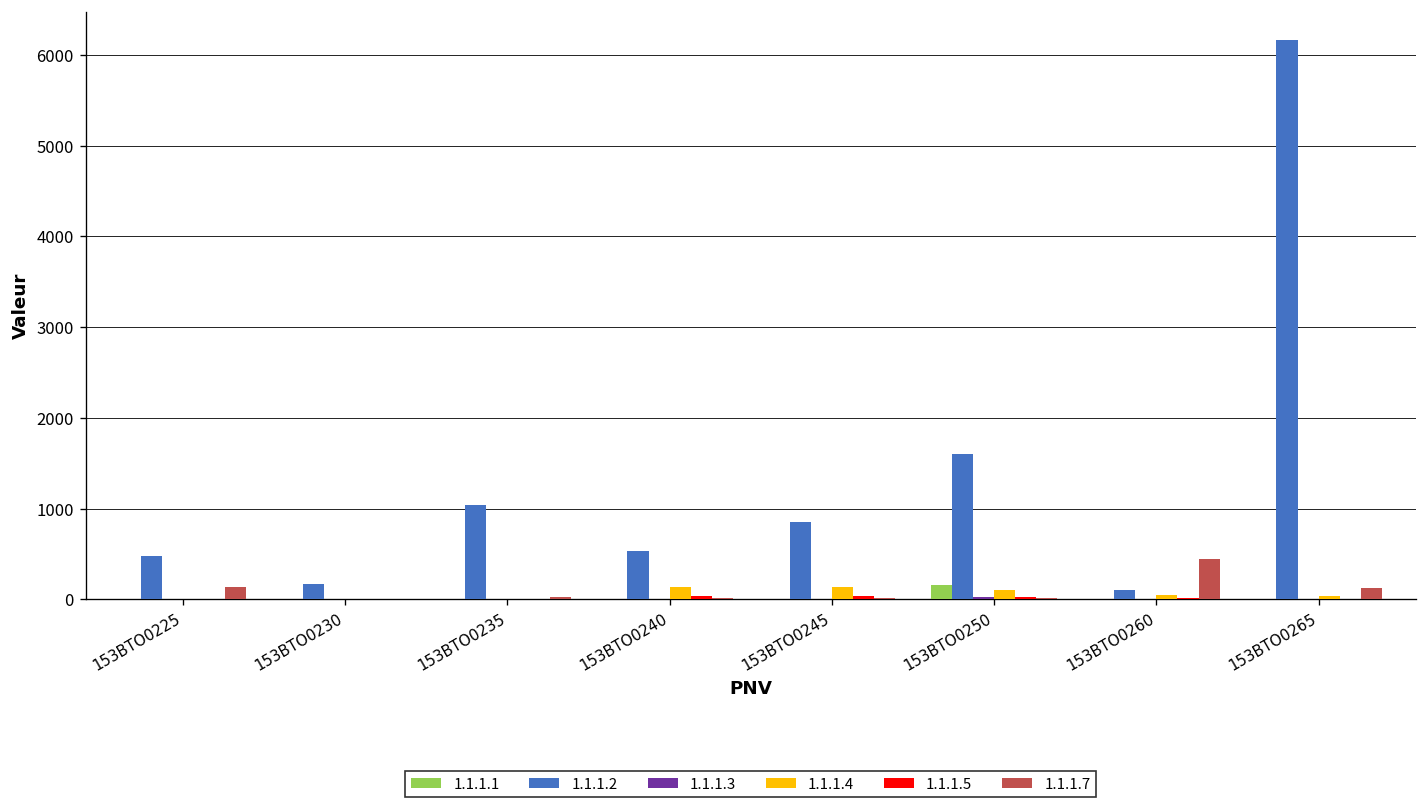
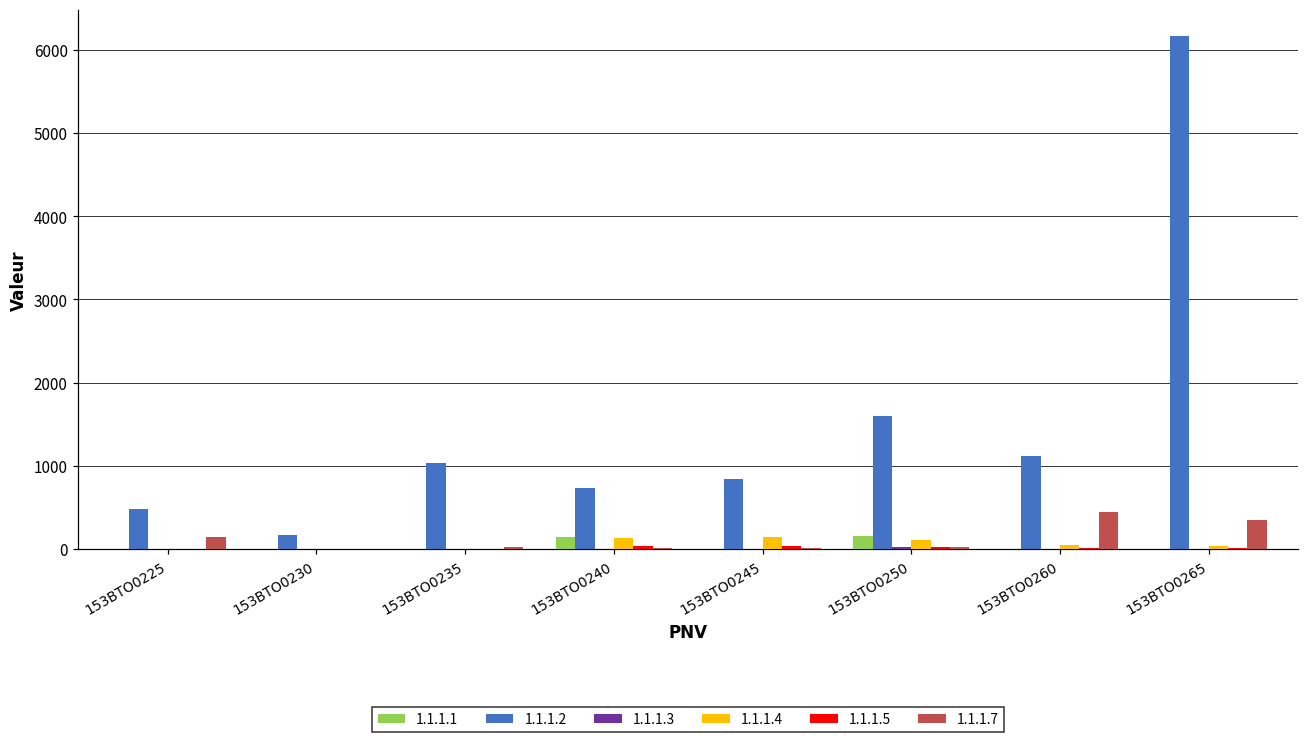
  {
    "1.1.1.1": {
      "153BTO0225": 0,
      "153BTO0230": 0,
      "153BTO0235": 0,
-     "153BTO0240": 0,
+     "153BTO0240": 100,
      "153BTO0245": 0,
      "153BTO0250": 200,
      "153BTO0260": 0,
      "153BTO0265": 0
    },
    "1.1.1.2": {
      "153BTO0225": 500,
      "153BTO0230": 200,
      "153BTO0235": 1000,
-     "153BTO0240": 500,
+     "153BTO0240": 700,
      "153BTO0245": 800,
      "153BTO0250": 1600,
-     "153BTO0260": 100,
+     "153BTO0260": 1100,
      "153BTO0265": 6200
    },
    "1.1.1.3": {
      "153BTO0225": 0,
      "153BTO0230": 0,
      "153BTO0235": 0,
      "153BTO0240": 0,
      "153BTO0245": 0,
      "153BTO0260": 0,
      "153BTO0265": 0
    },
    "1.1.1.4": {
      "153BTO0225": 0,
      "153BTO0230": 0,
      "153BTO0235": 0,
      "153BTO0240": 100,
      "153BTO0245": 100,
      "153BTO0250": 100,
      "153BTO0260": 100,
      "153BTO0265": 0
    },
    "1.1.1.5": {
      "153BTO0225": 0,
      "153BTO0230": 0,
      "153BTO0235": 0,
      "153BTO0240": 0,
      "153BTO0245": 0
    },
    "1.1.1.7": {
      "153BTO0225": 100,
      "153BTO0260": 400,
-     "153BTO0265": 100
+     "153BTO0265": 300
    }
  }
